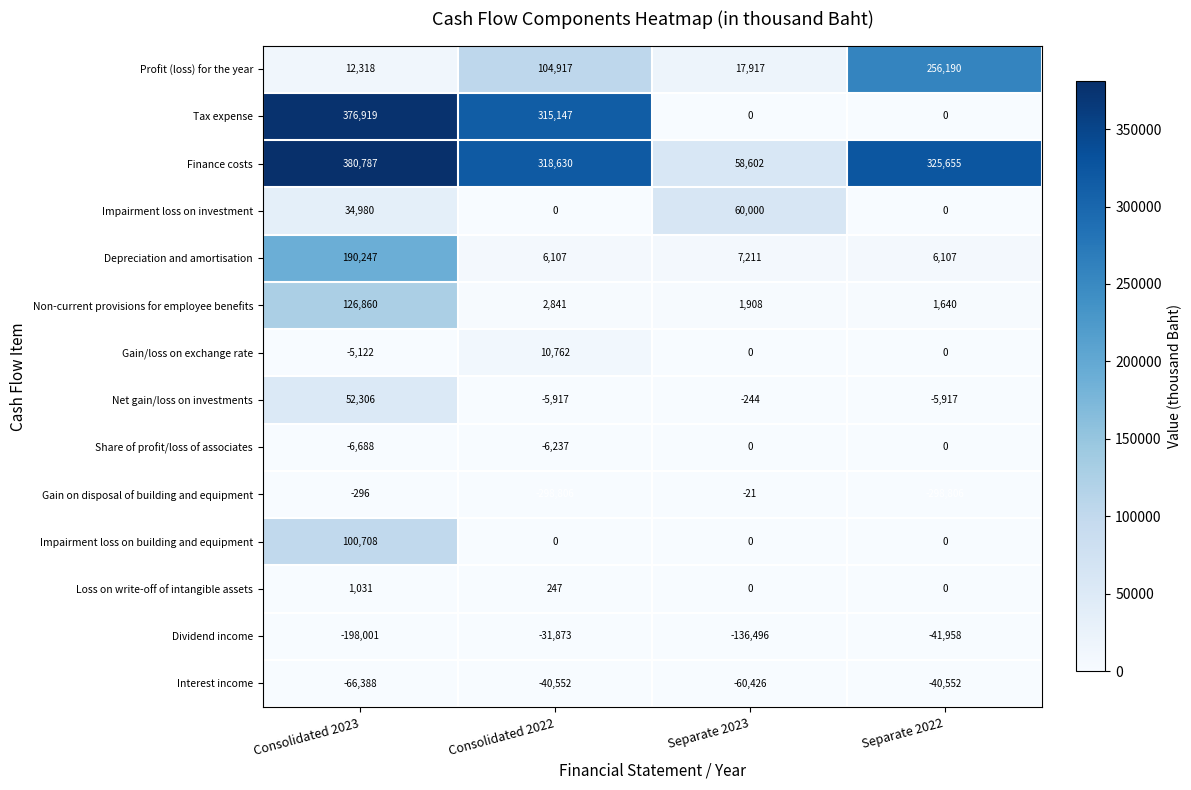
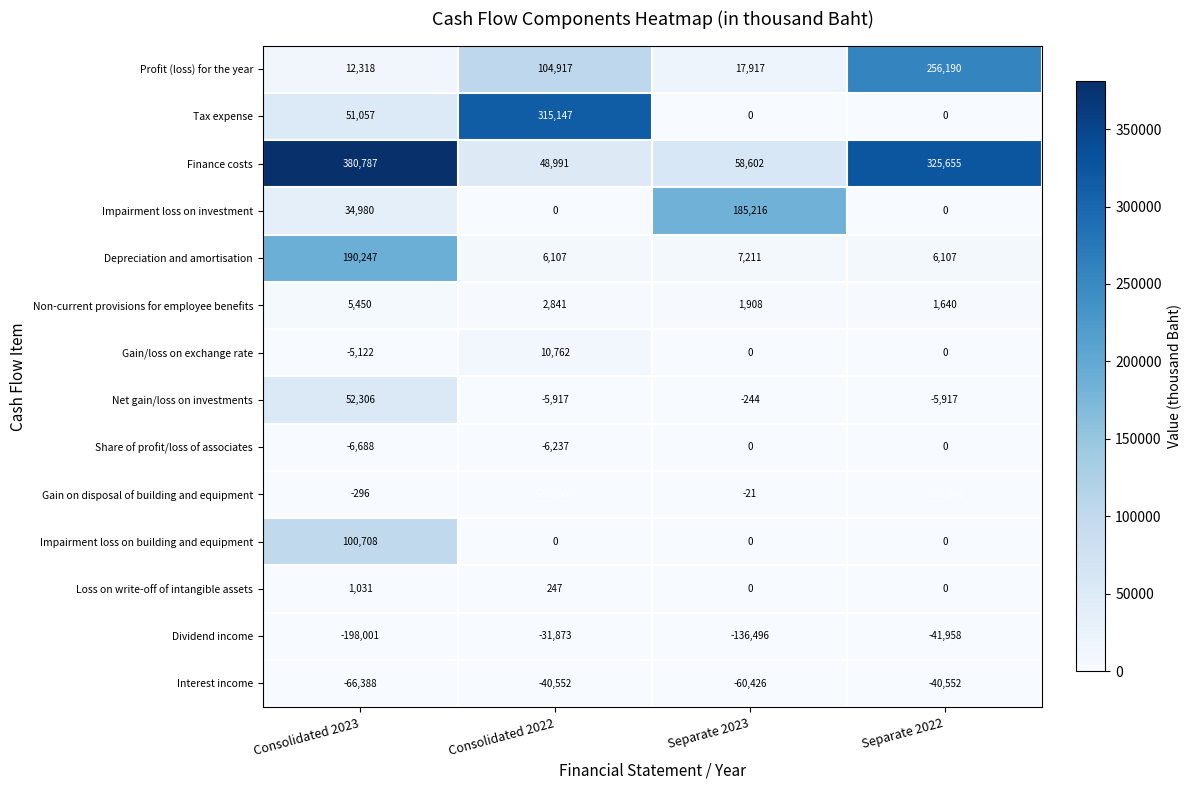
  {
    "Profit (loss) for the year": {
      "Consolidated 2023": "12,318",
      "Consolidated 2022": "104,917",
      "Separate 2023": "17,917",
      "Separate 2022": "256,190"
    },
    "Tax expense": {
-     "Consolidated 2023": "376,919",
+     "Consolidated 2023": "51,057",
      "Consolidated 2022": "315,147",
      "Separate 2023": "0",
      "Separate 2022": "0"
    },
    "Finance costs": {
      "Consolidated 2023": "380,787",
-     "Consolidated 2022": "318,630",
+     "Consolidated 2022": "48,991",
      "Separate 2023": "58,602",
      "Separate 2022": "325,655"
    },
    "Impairment loss on investment": {
      "Consolidated 2023": "34,980",
      "Consolidated 2022": "0",
-     "Separate 2023": "60,000",
+     "Separate 2023": "185,216",
      "Separate 2022": "0"
    },
    "Depreciation and amortisation": {
      "Consolidated 2023": "190,247",
      "Consolidated 2022": "6,107",
      "Separate 2023": "7,211",
      "Separate 2022": "6,107"
    },
    "Non-current provisions for employee benefits": {
-     "Consolidated 2023": "126,860",
+     "Consolidated 2023": "5,450",
      "Consolidated 2022": "2,841",
      "Separate 2023": "1,908",
      "Separate 2022": "1,640"
    },
    "Gain/loss on exchange rate": {
      "Consolidated 2023": "-5,122",
      "Consolidated 2022": "10,762",
      "Separate 2023": "0",
      "Separate 2022": "0"
    },
    "Net gain/loss on investments": {
      "Consolidated 2023": "52,306",
      "Consolidated 2022": "-5,917",
      "Separate 2023": "-244",
      "Separate 2022": "-5,917"
    },
    "Share of profit/loss of associates": {
      "Consolidated 2023": "-6,688",
      "Consolidated 2022": "-6,237",
      "Separate 2023": "0",
      "Separate 2022": "0"
    },
    "Gain on disposal of building and equipment": {
      "Consolidated 2023": "-296",
      "Separate 2023": "-21"
    },
    "Impairment loss on building and equipment": {
      "Consolidated 2023": "100,708",
      "Consolidated 2022": "0",
      "Separate 2023": "0",
      "Separate 2022": "0"
    },
    "Loss on write-off of intangible assets": {
      "Consolidated 2023": "1,031",
      "Consolidated 2022": "247",
      "Separate 2023": "0",
      "Separate 2022": "0"
    },
    "Dividend income": {
      "Consolidated 2023": "-198,001",
      "Consolidated 2022": "-31,873",
      "Separate 2023": "-136,496",
      "Separate 2022": "-41,958"
    },
    "Interest income": {
      "Consolidated 2023": "-66,388",
      "Consolidated 2022": "-40,552",
      "Separate 2023": "-60,426",
      "Separate 2022": "-40,552"
    }
  }
